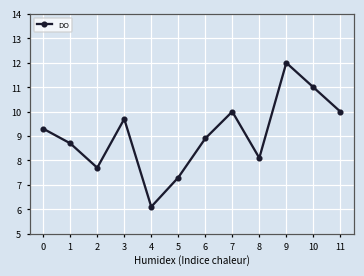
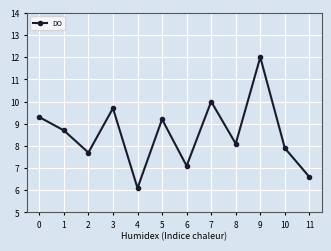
  {
    "0": 9.3,
    "1": 8.7,
    "2": 7.7,
    "3": 9.7,
    "4": 6.1,
-   "5": 7.3,
-   "6": 8.9,
+   "5": 9.2,
+   "6": 7.1,
    "7": 10.0,
    "8": 8.1,
    "9": 12.0,
-   "10": 11.0,
-   "11": 10.0
+   "10": 7.9,
+   "11": 6.6
  }
